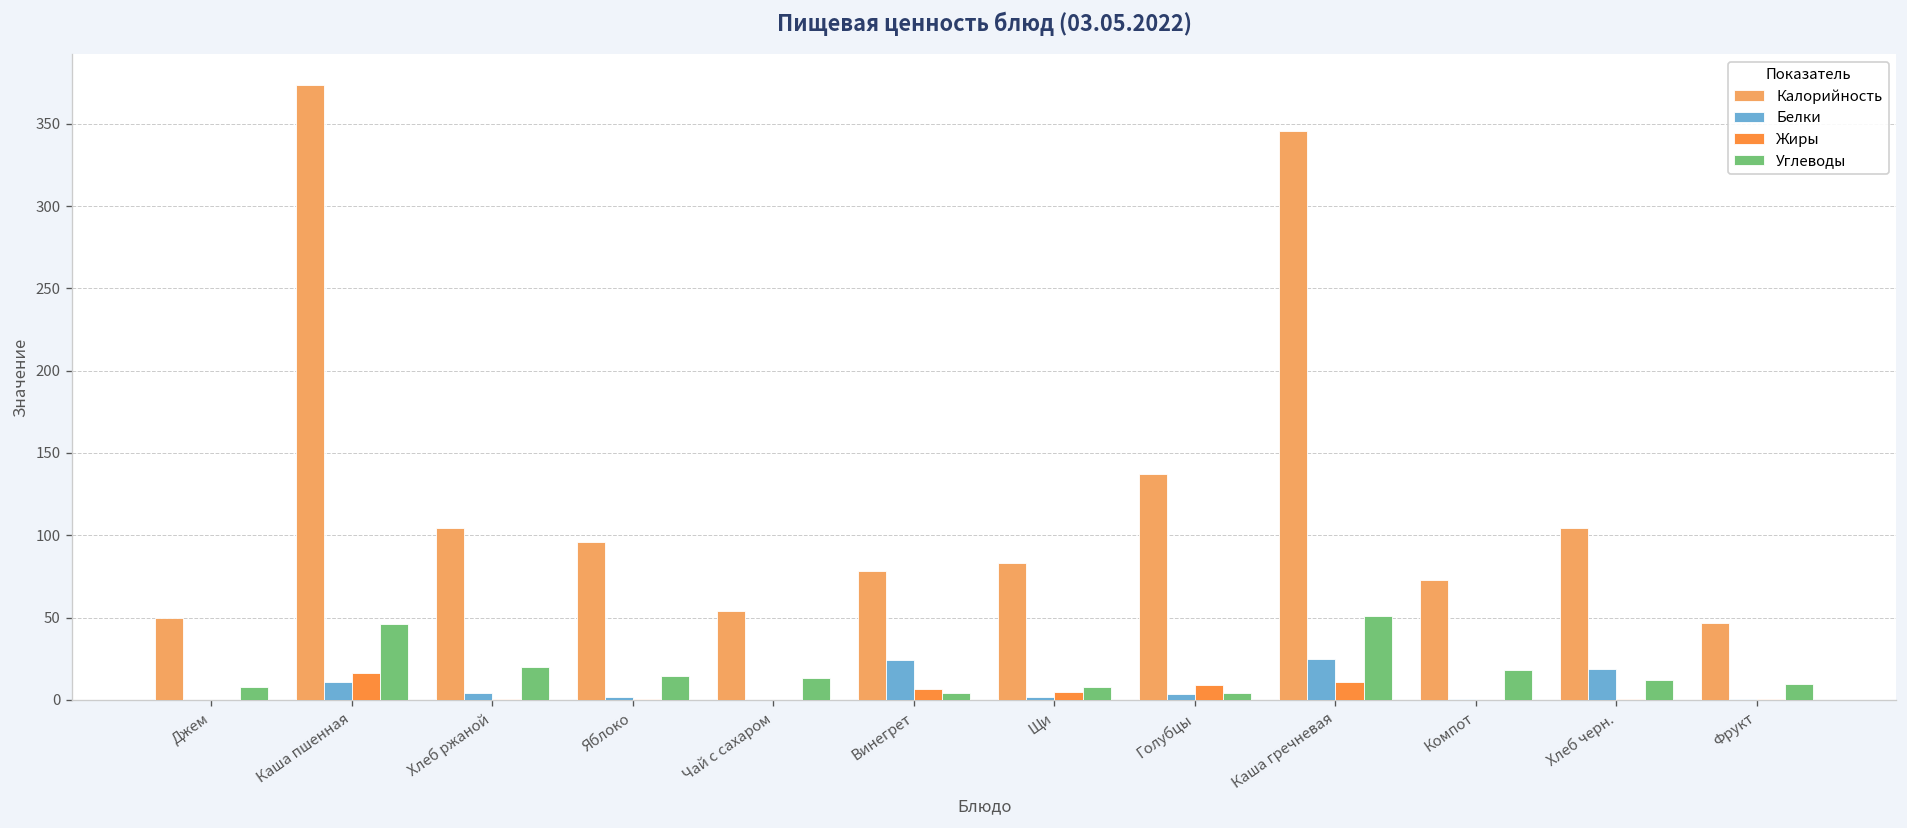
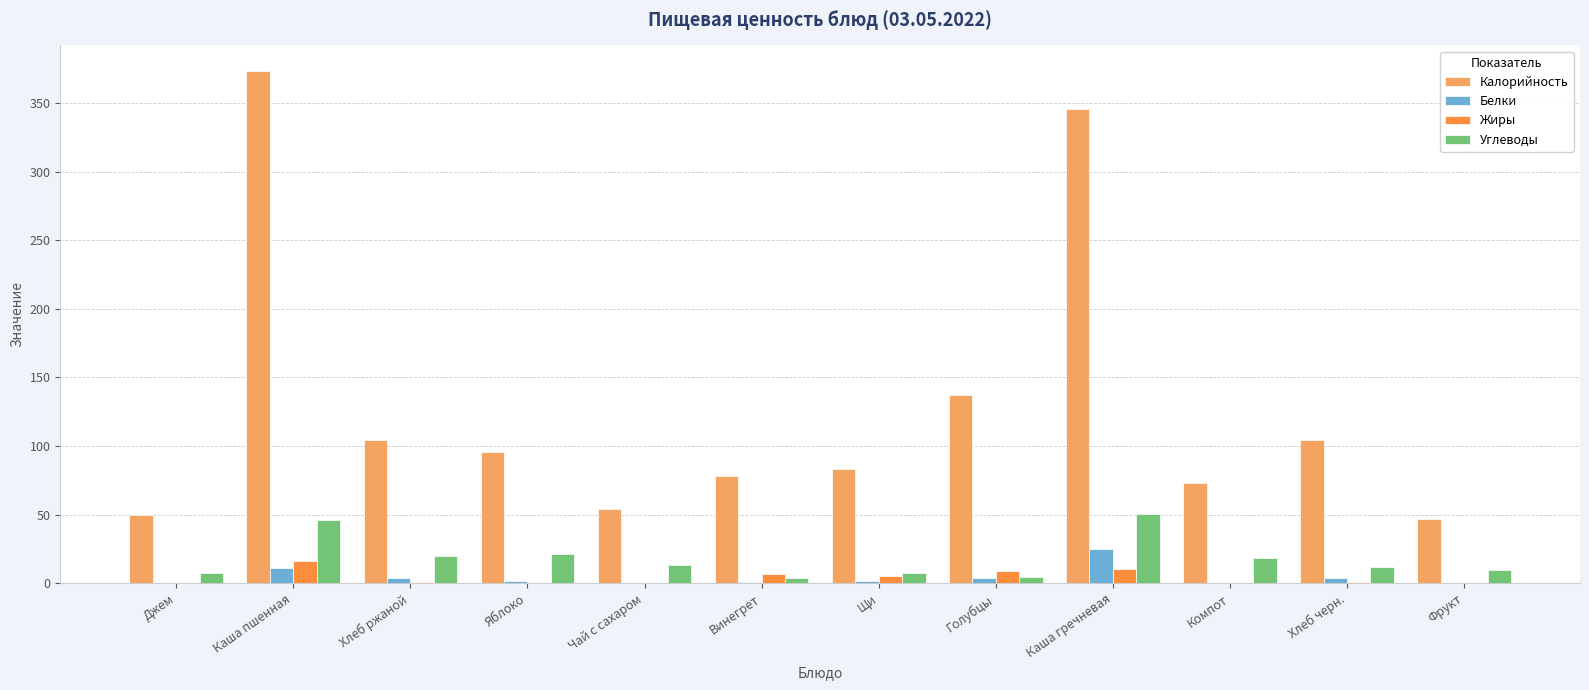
  {
    "Белки": {
      "Каша пшенная": 11,
      "Хлеб ржаной": 4,
-     "Винегрет": 24,
+     "Винегрет": 1,
      "Голубцы": 3,
      "Каша гречневая": 25,
-     "Хлеб черн.": 19
+     "Хлеб черн.": 4
    },
    "Углеводы": {
      "Джем": 8,
      "Каша пшенная": 46,
      "Хлеб ржаной": 20,
-     "Яблоко": 15,
+     "Яблоко": 21,
      "Чай с сахаром": 14,
      "Винегрет": 4,
      "Щи": 8,
      "Голубцы": 4,
      "Каша гречневая": 51,
      "Компот": 18,
      "Хлеб черн.": 12,
      "Фрукт": 10
    }
  }
